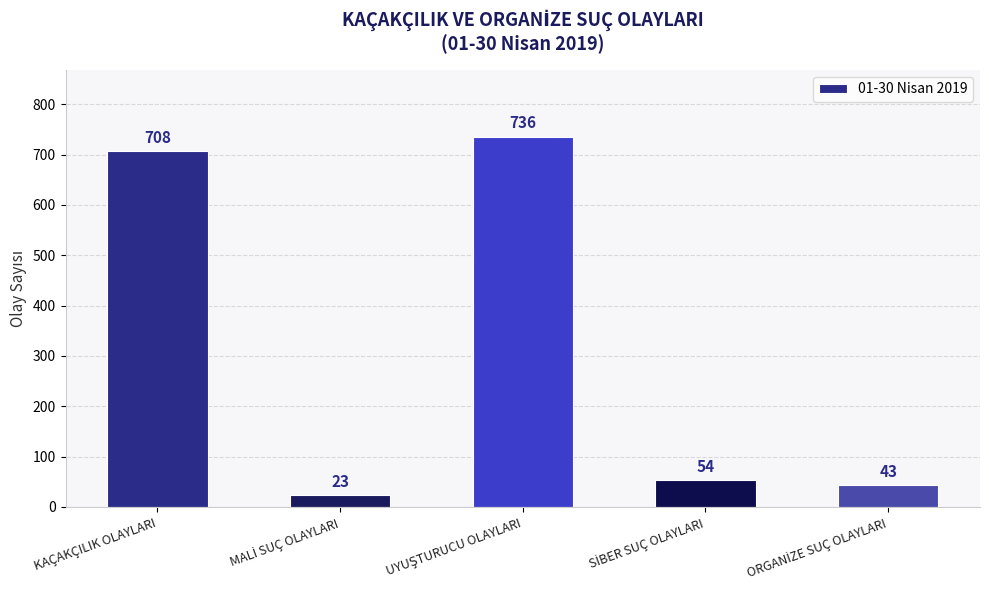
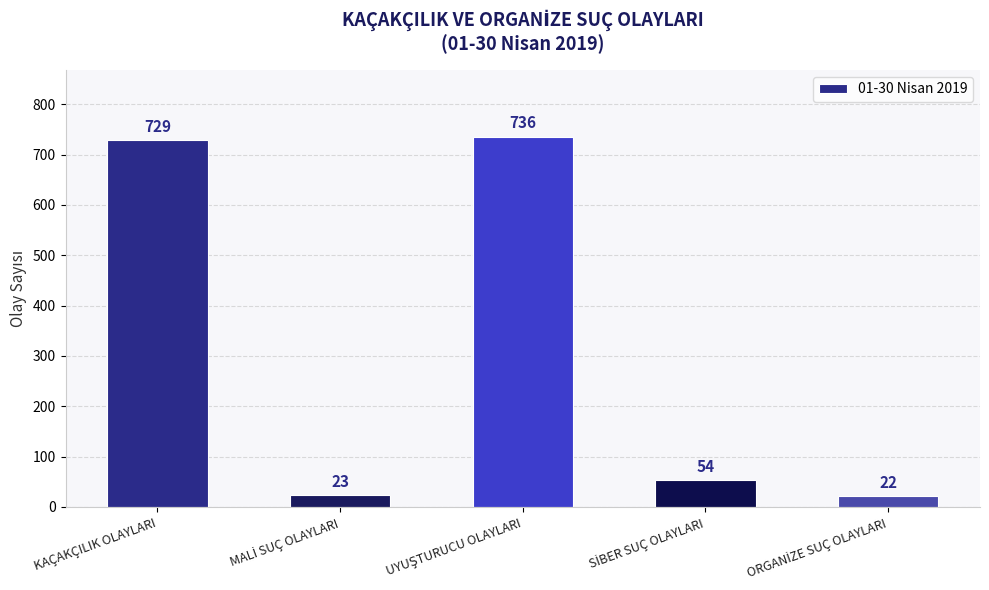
  {
-   "KAÇAKÇILIK OLAYLARI": 708,
+   "KAÇAKÇILIK OLAYLARI": 729,
    "MALİ SUÇ OLAYLARI": 23,
    "UYUŞTURUCU OLAYLARI": 736,
    "SİBER SUÇ OLAYLARI": 54,
-   "ORGANİZE SUÇ OLAYLARI": 43
+   "ORGANİZE SUÇ OLAYLARI": 22
  }
